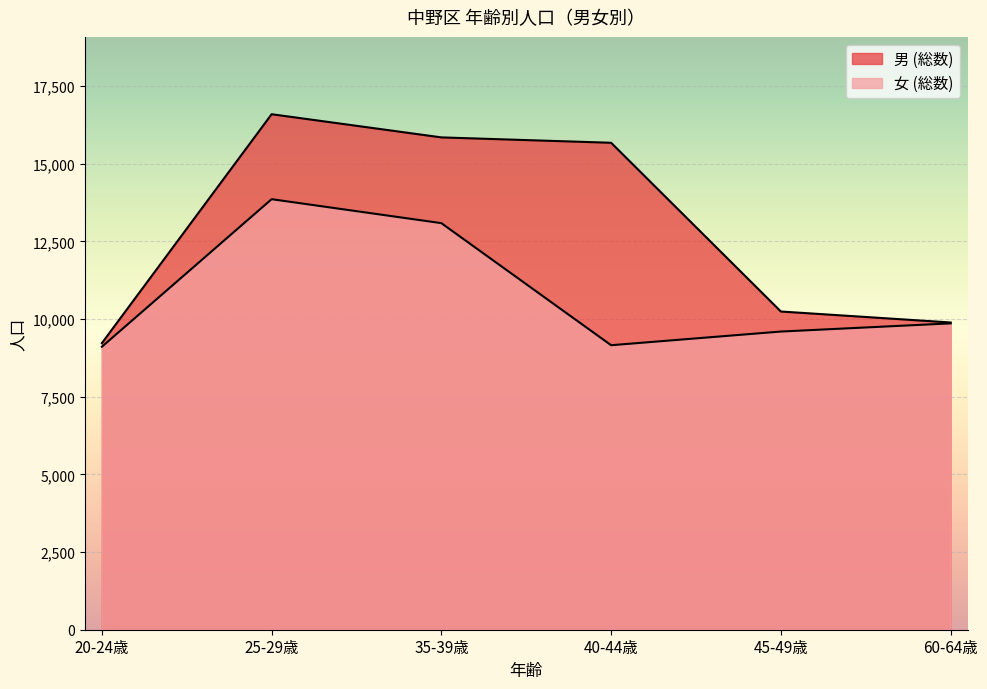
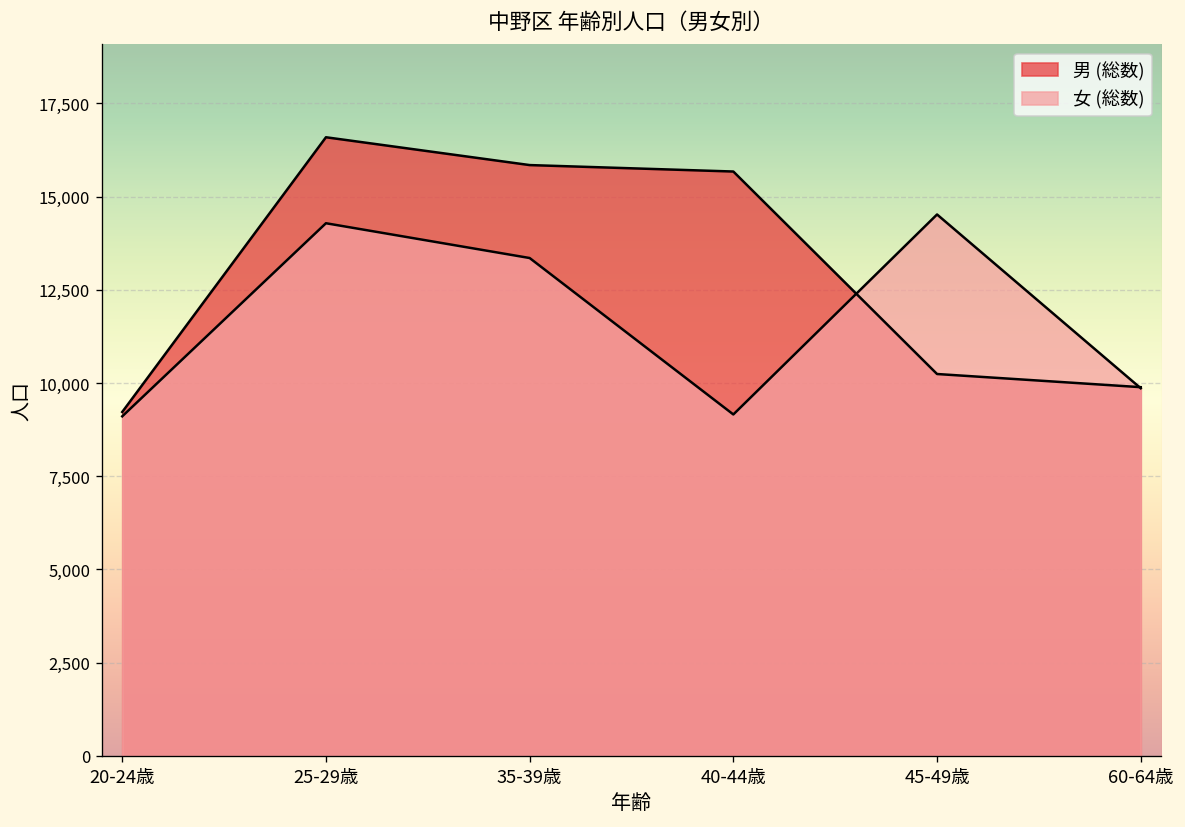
  {
    "男 (総数)": {
      "20-24歳": "9,200",
      "25-29歳": "16,600",
      "35-39歳": "15,800",
      "40-44歳": "15,700",
      "45-49歳": "10,200"
    },
    "女 (総数)": {
      "20-24歳": "9,100",
-     "25-29歳": "13,900",
-     "35-39歳": "13,100",
+     "25-29歳": "14,300",
+     "35-39歳": "13,400",
      "40-44歳": "9,200",
-     "45-49歳": "9,600"
+     "45-49歳": "14,500"
    }
  }
